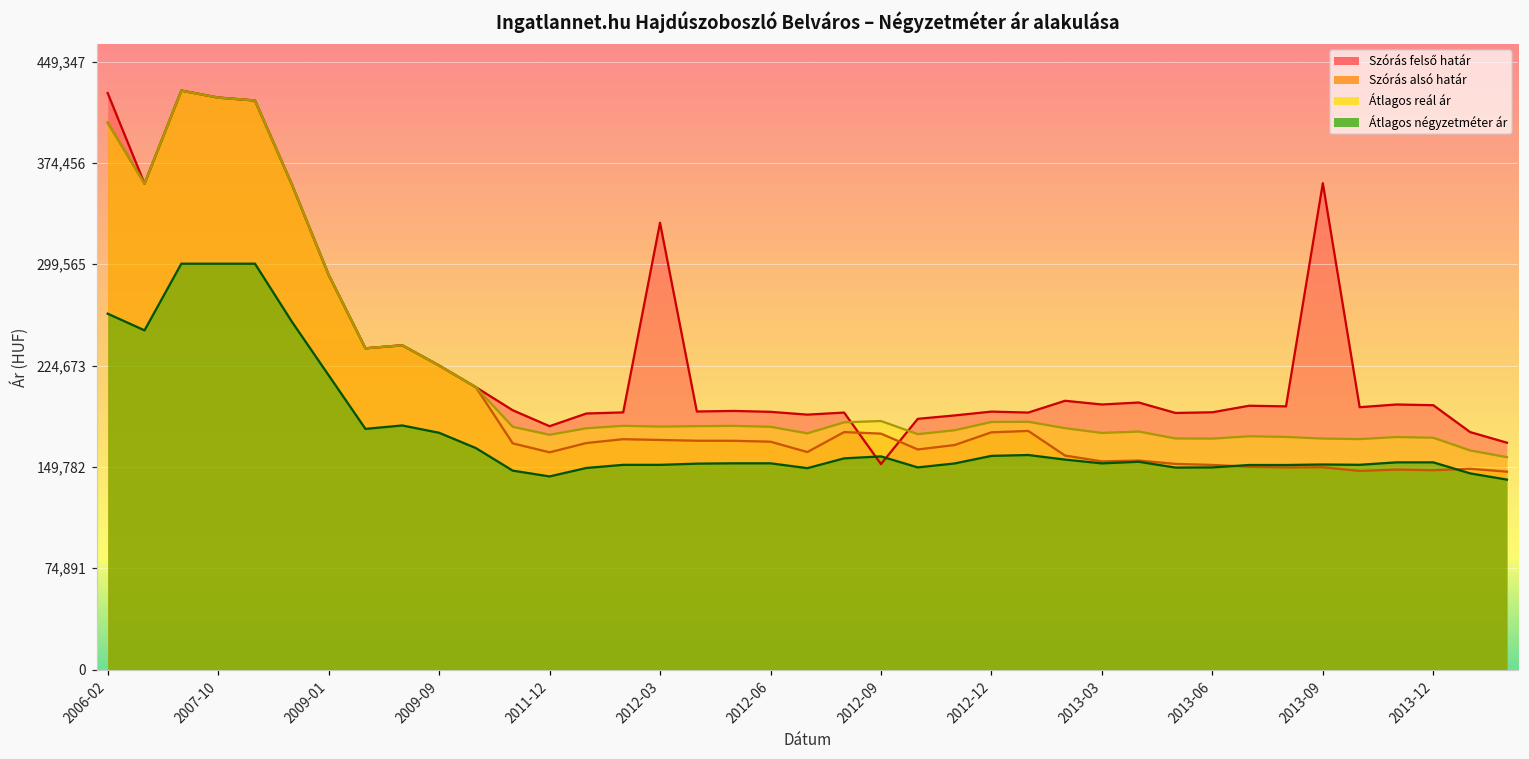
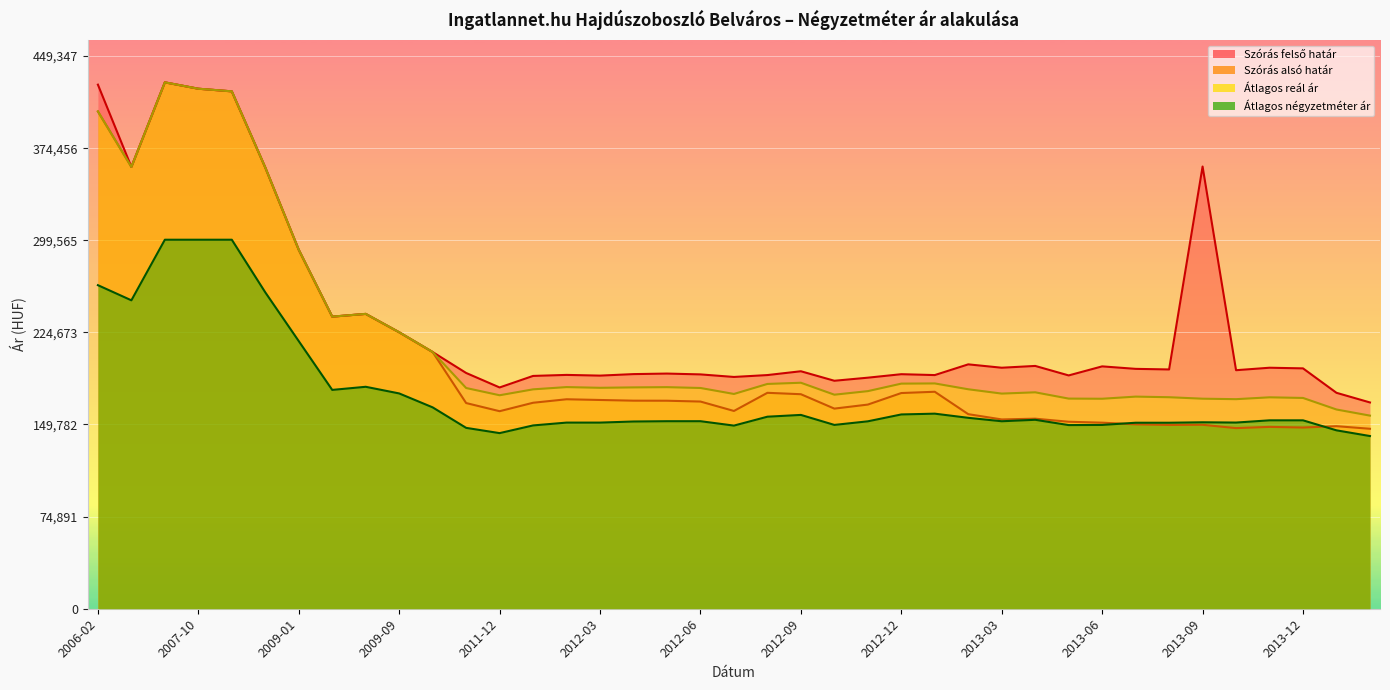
  {
    "Szórás felső határ": {
      "2006-02": "426,000",
      "2011-12": "180,000",
-     "2012-03": "330,000",
+     "2012-03": "190,000",
      "2012-06": "191,000",
-     "2012-09": "152,000",
+     "2012-09": "193,000",
      "2012-12": "191,000",
      "2013-03": "196,000",
-     "2013-06": "190,000",
+     "2013-06": "197,000",
      "2013-09": "360,000",
      "2013-12": "195,000"
    },
    "Átlagos négyzetméter ár": {
      "2006-02": "263,000",
      "2007-10": "300,000",
      "2009-01": "218,000",
      "2009-09": "175,000",
      "2011-12": "143,000",
      "2012-03": "151,000",
      "2012-06": "152,000",
      "2012-09": "158,000",
      "2012-12": "158,000",
      "2013-12": "153,000"
    }
  }
